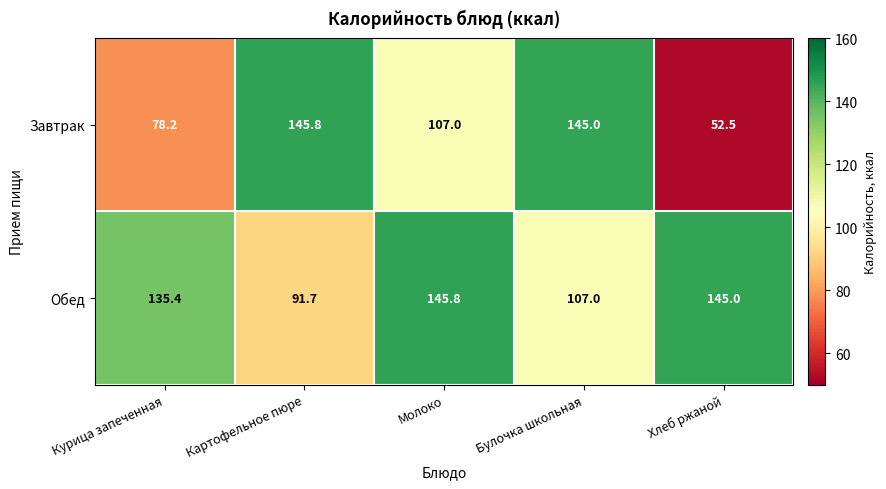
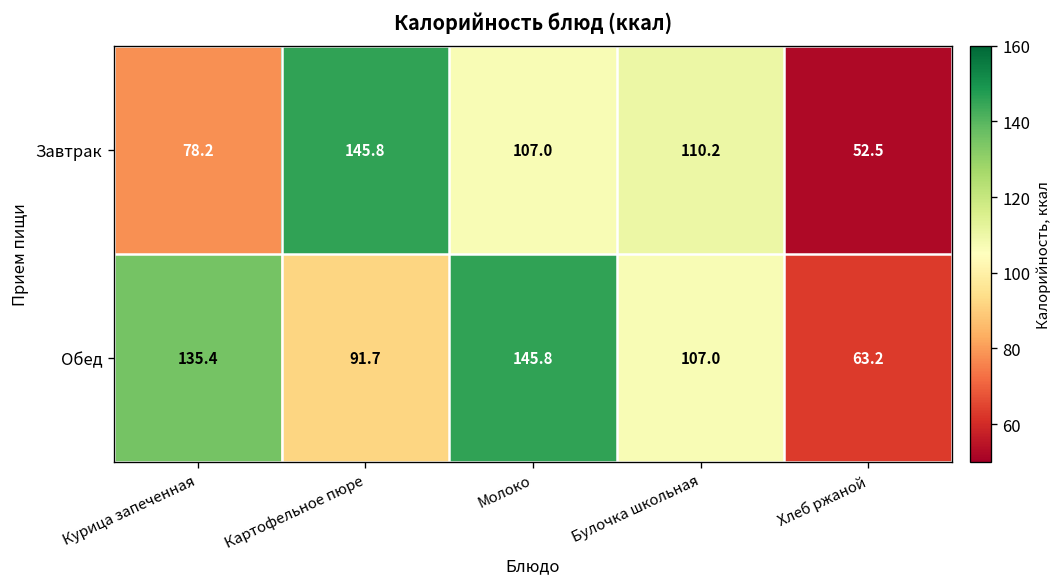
  {
    "Завтрак": {
      "Курица запеченная": 78.2,
      "Картофельное пюре": 145.8,
      "Молоко": 107.0,
-     "Булочка школьная": 145.0,
+     "Булочка школьная": 110.2,
      "Хлеб ржаной": 52.5
    },
    "Обед": {
      "Курица запеченная": 135.4,
      "Картофельное пюре": 91.7,
      "Молоко": 145.8,
      "Булочка школьная": 107.0,
-     "Хлеб ржаной": 145.0
+     "Хлеб ржаной": 63.2
    }
  }
